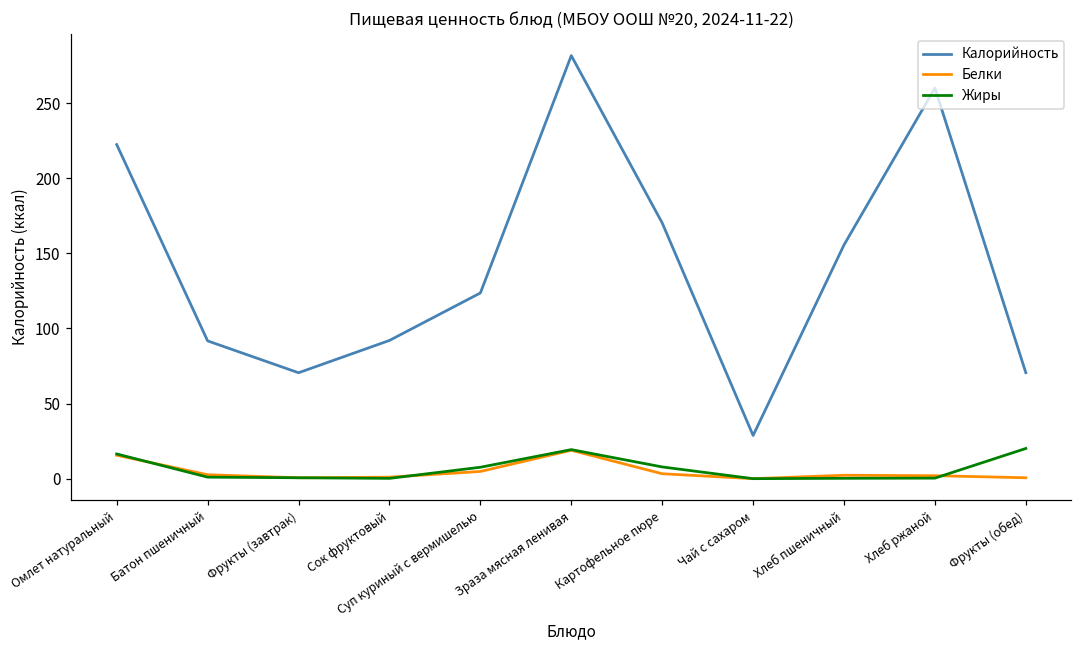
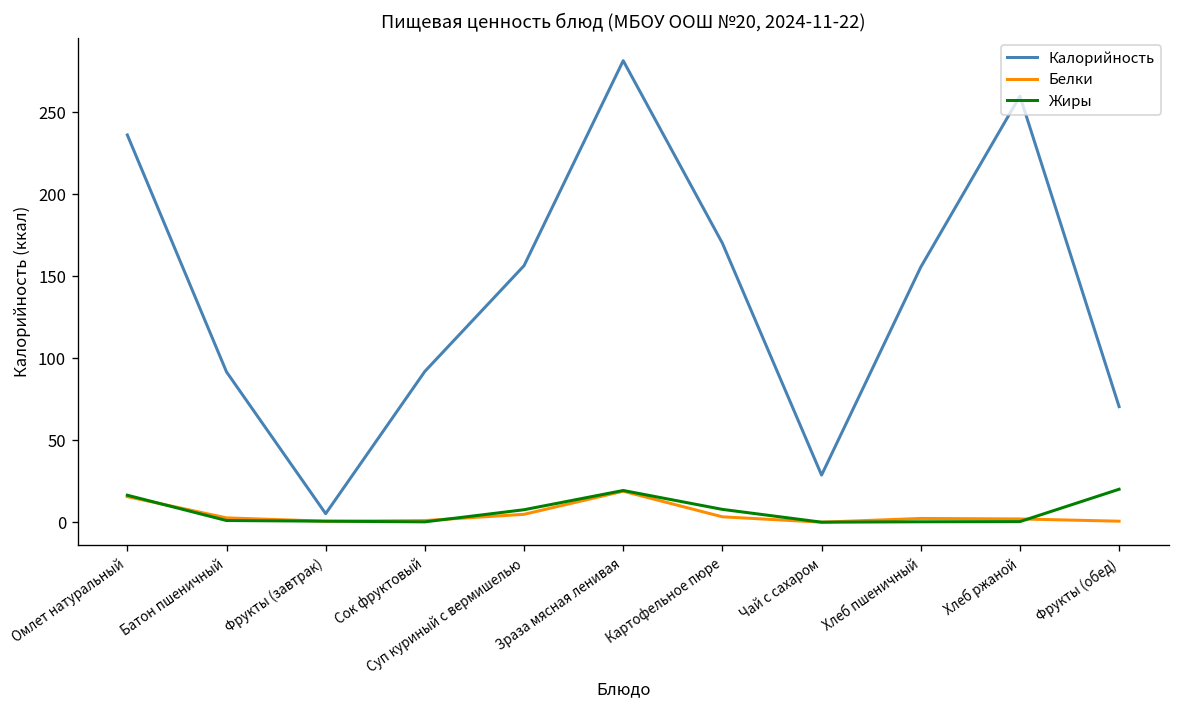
  {
    "Калорийность": {
-     "Омлет натуральный": 222,
+     "Омлет натуральный": 236,
      "Батон пшеничный": 92,
-     "Фрукты (завтрак)": 71,
+     "Фрукты (завтрак)": 5,
      "Сок фруктовый": 92,
-     "Суп куриный с вермишелью": 124,
+     "Суп куриный с вермишелью": 157,
      "Зраза мясная ленивая": 282,
      "Картофельное пюре": 170,
      "Чай с сахаром": 29,
      "Хлеб пшеничный": 156,
      "Фрукты (обед)": 71
    },
    "Белки": {
      "Суп куриный с вермишелью": 5,
      "Картофельное пюре": 3,
      "Хлеб пшеничный": 2,
      "Фрукты (обед)": 1
    },
    "Жиры": {
      "Суп куриный с вермишелью": 8,
      "Картофельное пюре": 8,
      "Хлеб пшеничный": 0,
      "Фрукты (обед)": 20
    }
  }
